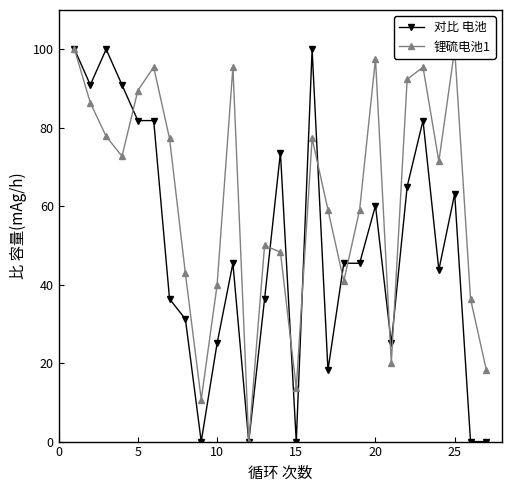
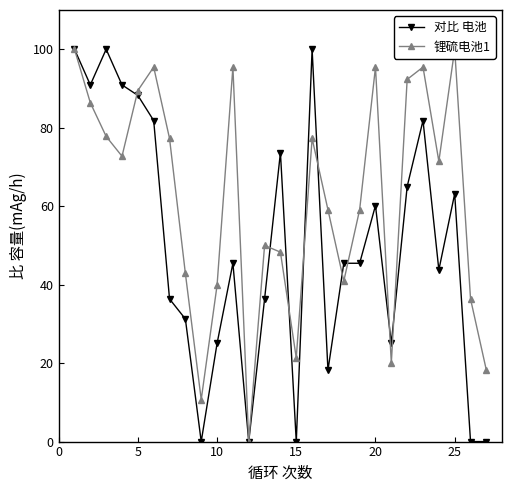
  {
    "对比 电池": {
-     "5": 82,
+     "5": 88,
      "10": 25,
      "15": 0,
      "20": 60,
      "25": 63
    },
    "锂硫电池1": {
      "5": 89,
      "10": 40,
-     "15": 14,
-     "20": 98
+     "15": 21,
+     "20": 95
    }
  }
